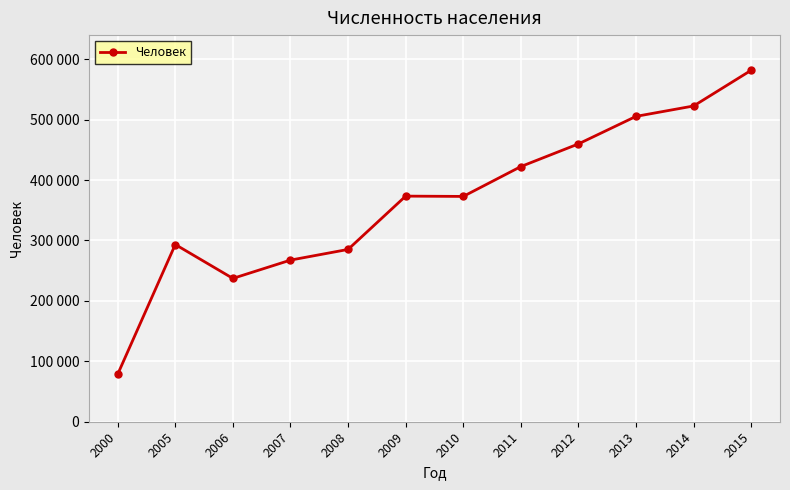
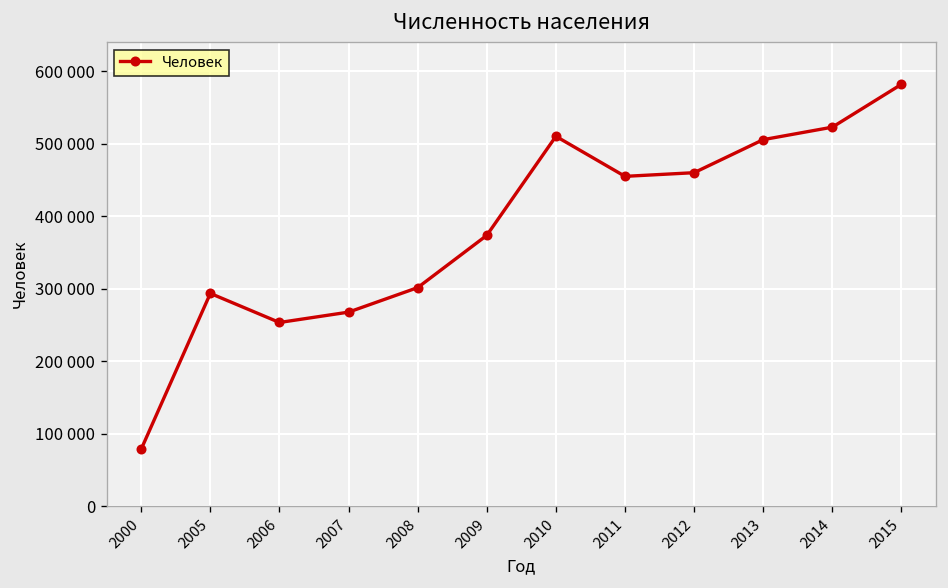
  {
    "2000": 80000,
    "2005": 290000,
-   "2006": 240000,
+   "2006": 250000,
    "2007": 270000,
-   "2008": 290000,
+   "2008": 300000,
    "2009": 370000,
-   "2010": 370000,
-   "2011": 420000,
+   "2010": 510000,
+   "2011": 450000,
    "2012": 460000,
    "2013": 510000,
    "2014": 520000,
    "2015": 580000
  }
